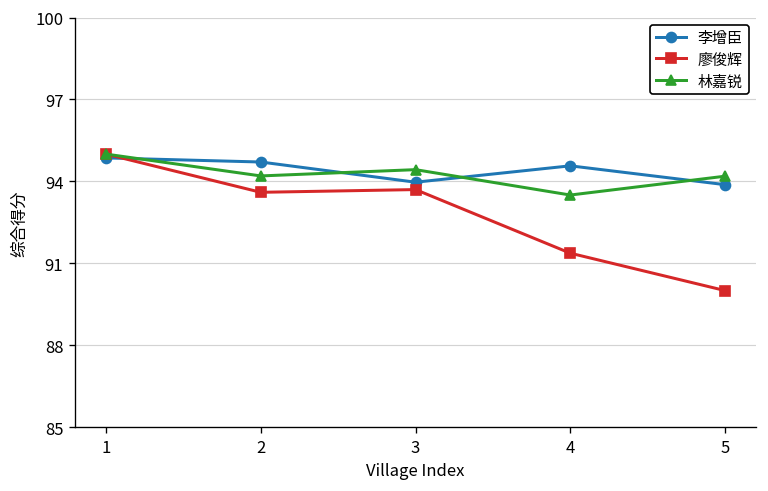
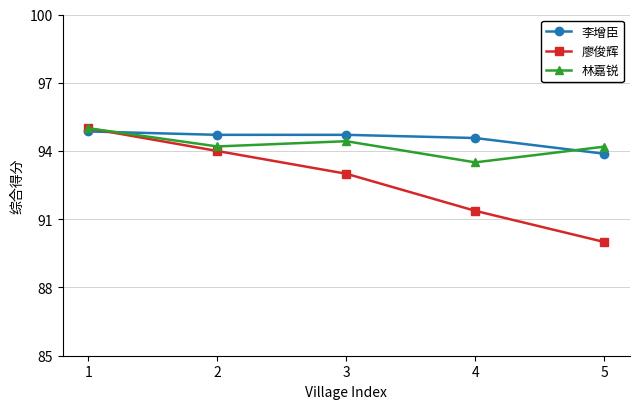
  {
    "李增臣": {
      "1": 94.9,
      "2": 94.7,
-     "3": 94.0,
+     "3": 94.7,
      "4": 94.6,
      "5": 93.9
    },
    "廖俊辉": {
-     "2": 93.6,
-     "3": 93.7,
+     "2": 94.0,
+     "3": 93.0,
      "4": 91.4,
      "5": 90.0
    },
    "林嘉锐": {
      "2": 94.2,
      "3": 94.4,
      "4": 93.5,
      "5": 94.2
    }
  }
